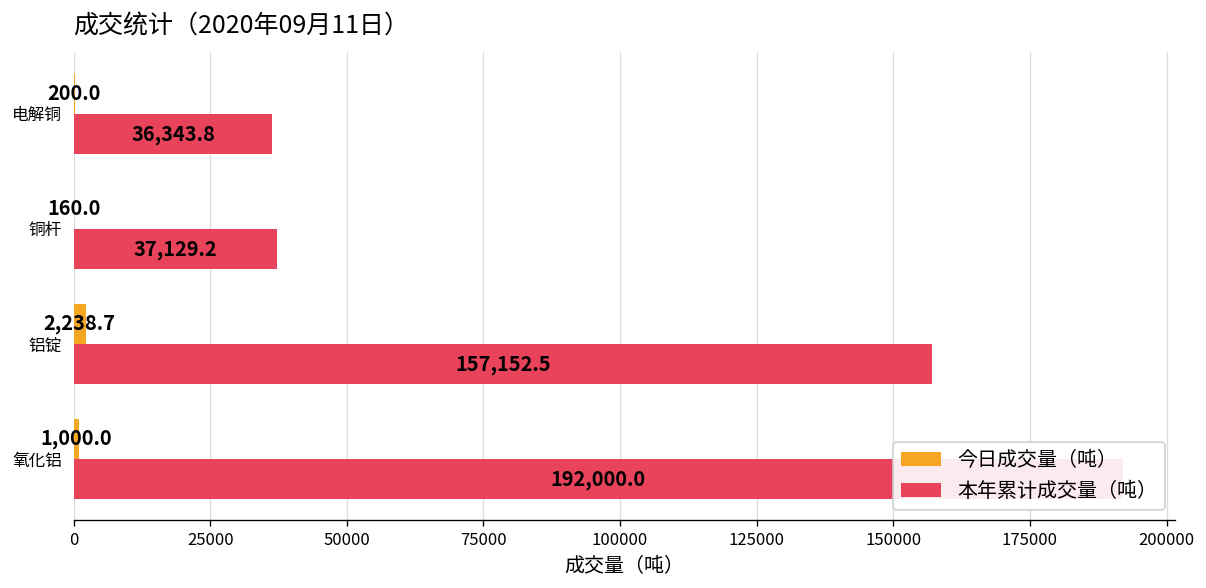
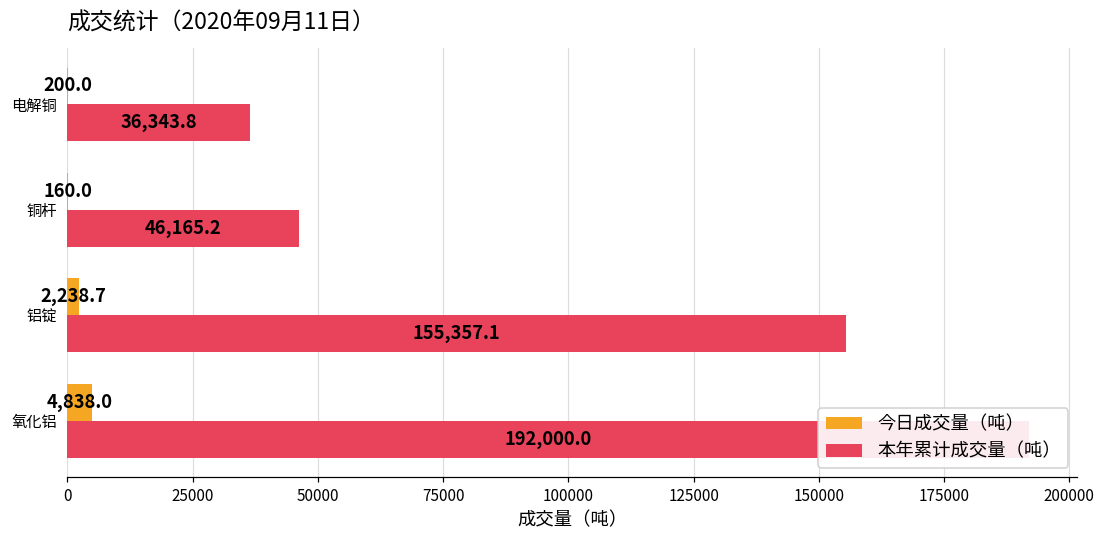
  {
    "今日成交量（吨）": {
      "电解铜": "200.0",
      "铜杆": "160.0",
      "铝锭": "2,238.7",
-     "氧化铝": "1,000.0"
+     "氧化铝": "4,838.0"
    },
    "本年累计成交量（吨）": {
      "电解铜": "36,343.8",
-     "铜杆": "37,129.2",
-     "铝锭": "157,152.5"
+     "铜杆": "46,165.2",
+     "铝锭": "155,357.1"
    }
  }
